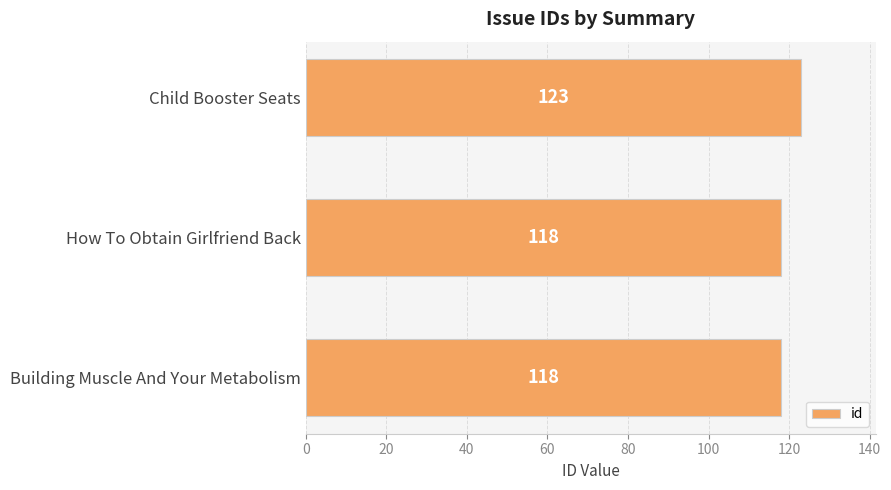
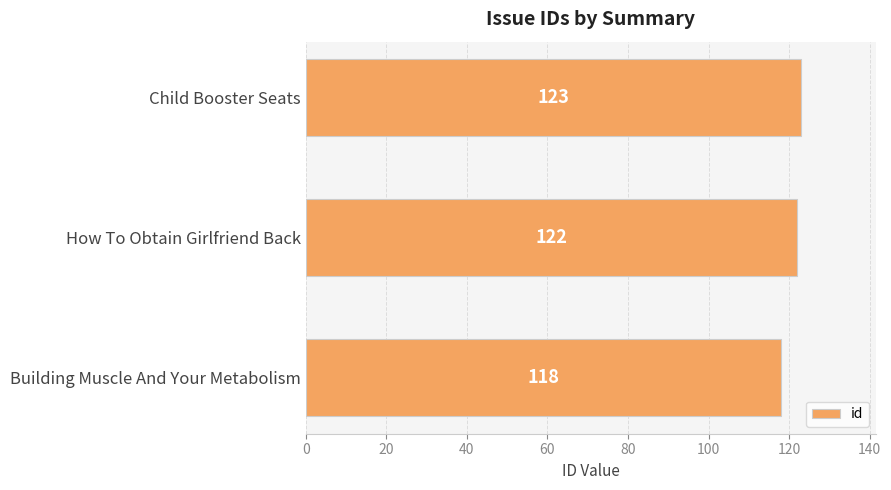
  {
    "Child Booster Seats": 123,
-   "How To Obtain Girlfriend Back": 118,
+   "How To Obtain Girlfriend Back": 122,
    "Building Muscle And Your Metabolism": 118
  }
